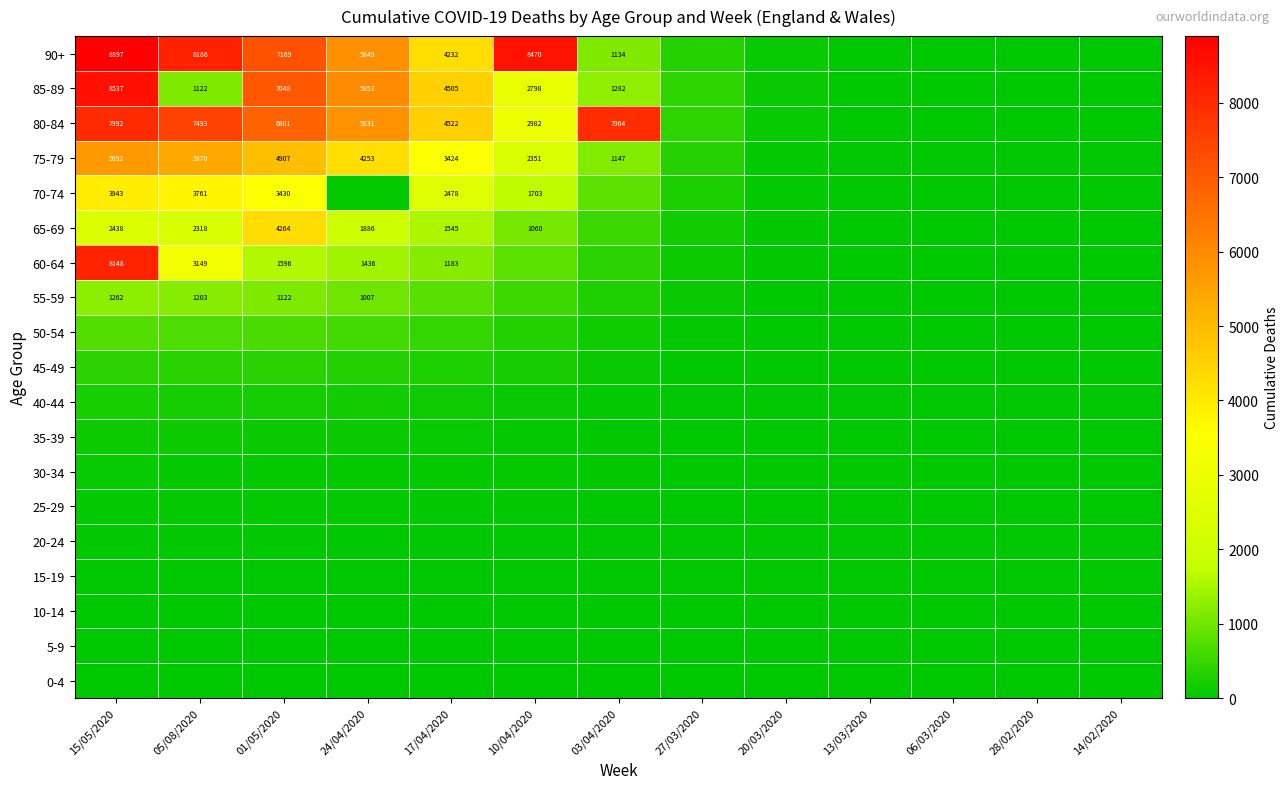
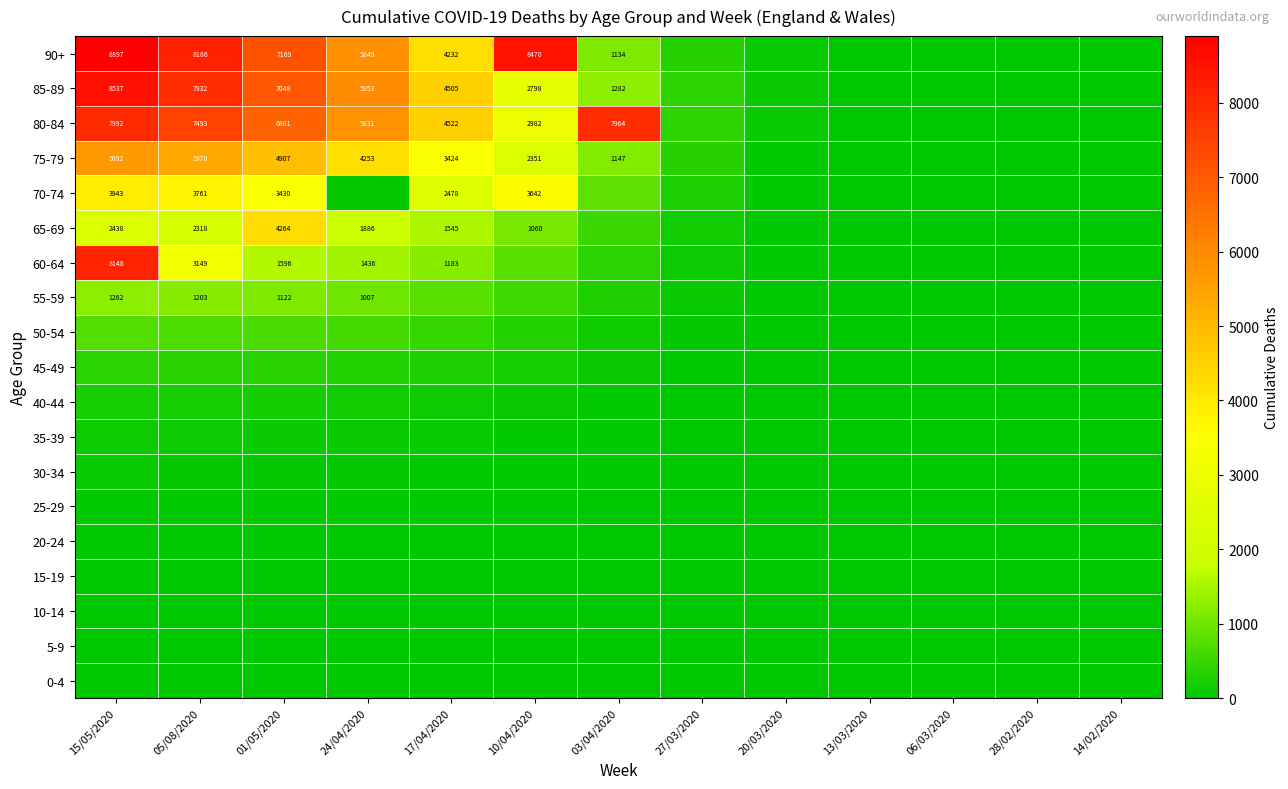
  {
    "90+": {
      "15/05/2020": 8897,
      "05/08/2020": 8186,
      "01/05/2020": 7169,
      "24/04/2020": 5849,
      "17/04/2020": 4232,
      "10/04/2020": 8470,
      "03/04/2020": 1134
    },
    "85-89": {
      "15/05/2020": 8537,
-     "05/08/2020": 1122,
+     "05/08/2020": 7932,
      "01/05/2020": 7048,
      "24/04/2020": 5953,
      "17/04/2020": 4505,
      "10/04/2020": 2798,
      "03/04/2020": 1282
    },
    "80-84": {
      "15/05/2020": 7992,
      "05/08/2020": 7493,
      "01/05/2020": 6801,
      "24/04/2020": 5831,
      "17/04/2020": 4522,
      "10/04/2020": 2982,
      "03/04/2020": 7964
    },
    "75-79": {
      "15/05/2020": 5692,
      "05/08/2020": 5370,
      "01/05/2020": 4907,
      "24/04/2020": 4253,
      "17/04/2020": 3424,
      "10/04/2020": 2351,
      "03/04/2020": 1147
    },
    "70-74": {
      "15/05/2020": 3943,
      "05/08/2020": 3761,
      "01/05/2020": 3430,
      "17/04/2020": 2478,
-     "10/04/2020": 1703
+     "10/04/2020": 3642
    },
    "65-69": {
      "15/05/2020": 2438,
      "05/08/2020": 2318,
      "01/05/2020": 4264,
      "24/04/2020": 1886,
      "17/04/2020": 1545,
      "10/04/2020": 1060
    },
    "60-64": {
      "15/05/2020": 8148,
      "05/08/2020": 3149,
      "01/05/2020": 1596,
      "24/04/2020": 1436,
      "17/04/2020": 1183
    },
    "55-59": {
      "15/05/2020": 1262,
      "05/08/2020": 1203,
      "01/05/2020": 1122,
      "24/04/2020": 1007
    }
  }
